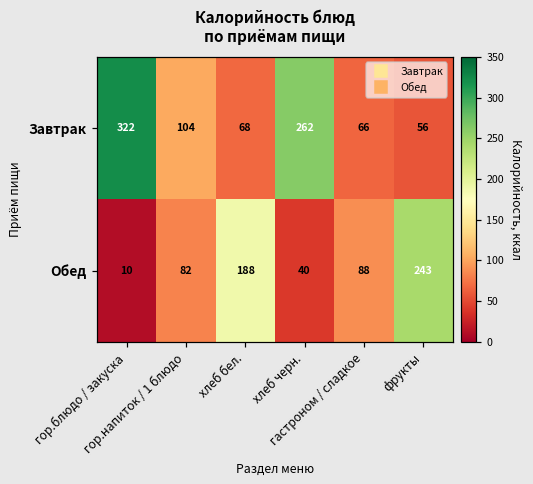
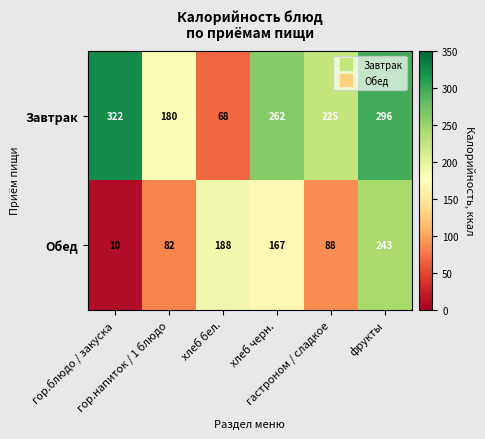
  {
    "Завтрак": {
      "гор.блюдо / закуска": 322,
-     "гор.напиток / 1 блюдо": 104,
+     "гор.напиток / 1 блюдо": 180,
      "хлеб бел.": 68,
      "хлеб черн.": 262,
-     "гастроном / сладкое": 66,
-     "фрукты": 56
+     "гастроном / сладкое": 225,
+     "фрукты": 296
    },
    "Обед": {
      "гор.блюдо / закуска": 10,
      "гор.напиток / 1 блюдо": 82,
      "хлеб бел.": 188,
-     "хлеб черн.": 40,
+     "хлеб черн.": 167,
      "гастроном / сладкое": 88,
      "фрукты": 243
    }
  }
